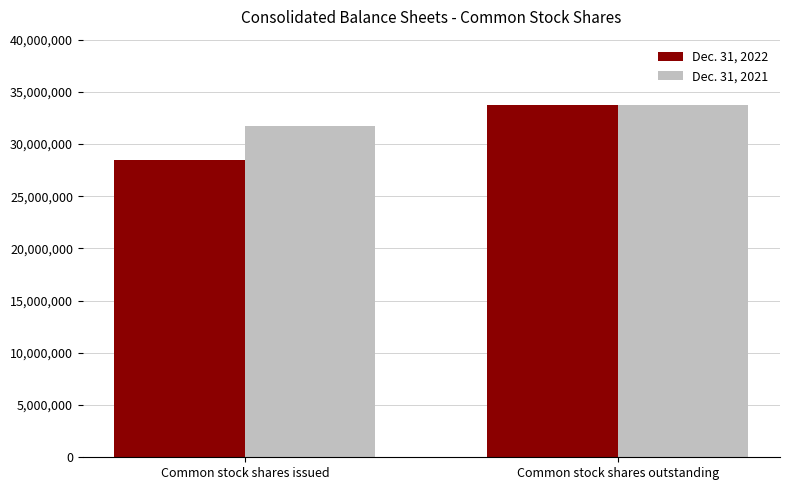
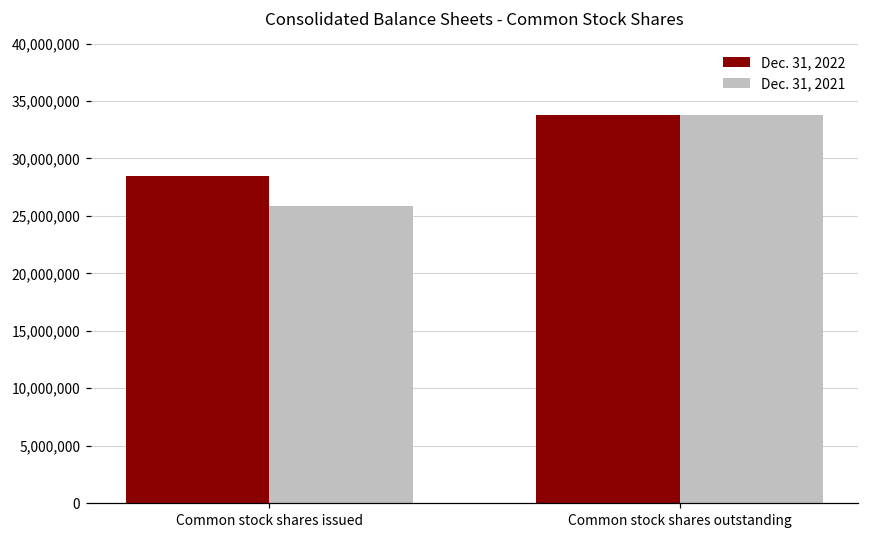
  {
    "Dec. 31, 2022": {
      "Common stock shares issued": "28,500,000",
      "Common stock shares outstanding": "33,800,000"
    },
    "Dec. 31, 2021": {
-     "Common stock shares issued": "31,800,000",
+     "Common stock shares issued": "25,900,000",
      "Common stock shares outstanding": "33,800,000"
    }
  }
